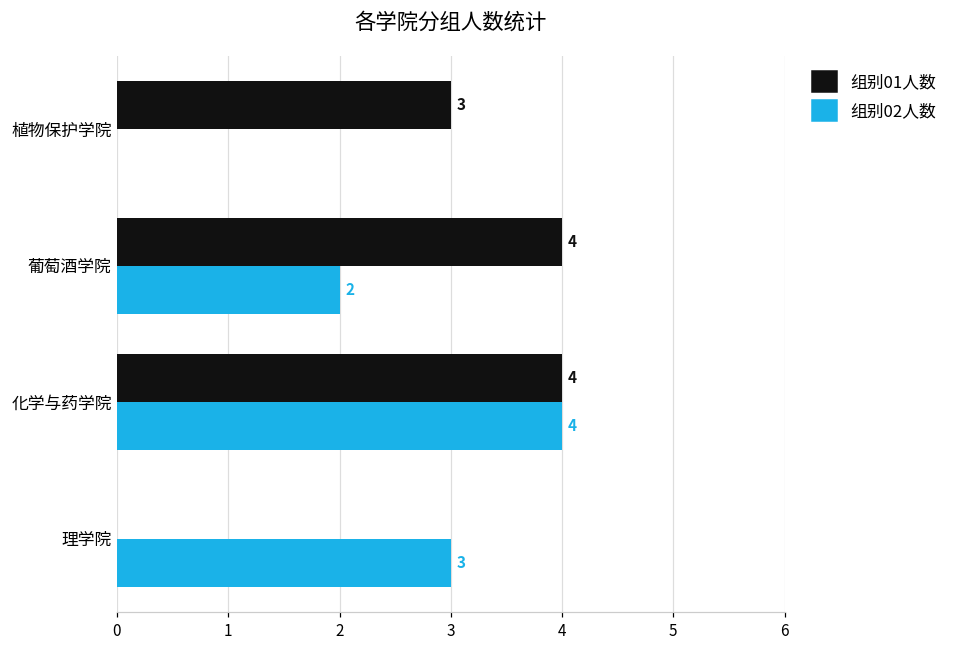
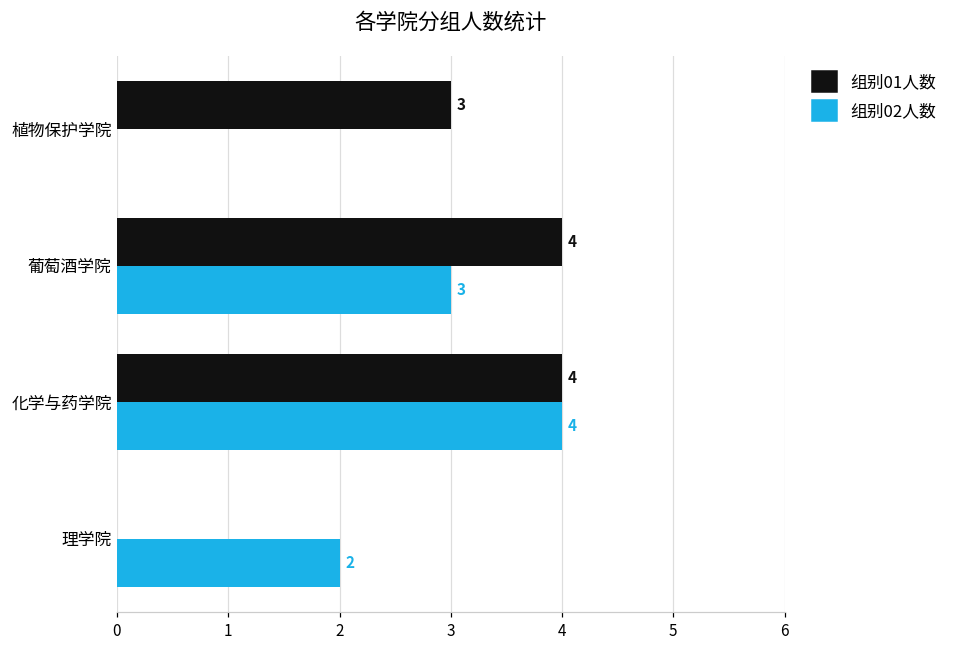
  {
    "组别01人数": {
      "植物保护学院": 3,
      "葡萄酒学院": 4,
      "化学与药学院": 4
    },
    "组别02人数": {
-     "葡萄酒学院": 2,
+     "葡萄酒学院": 3,
      "化学与药学院": 4,
-     "理学院": 3
+     "理学院": 2
    }
  }
